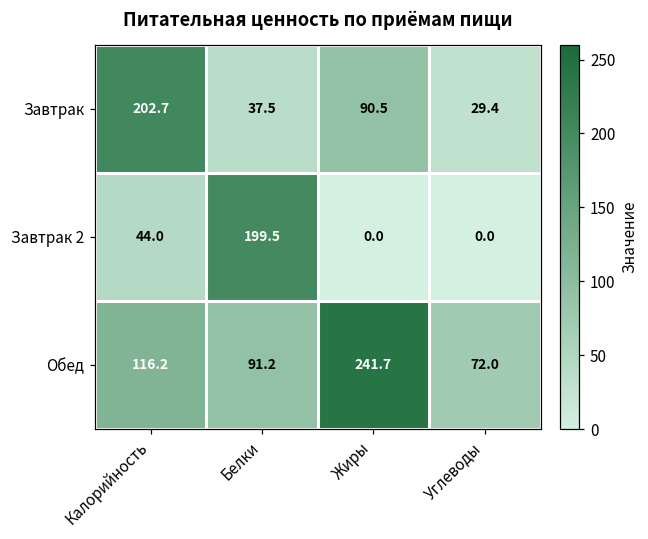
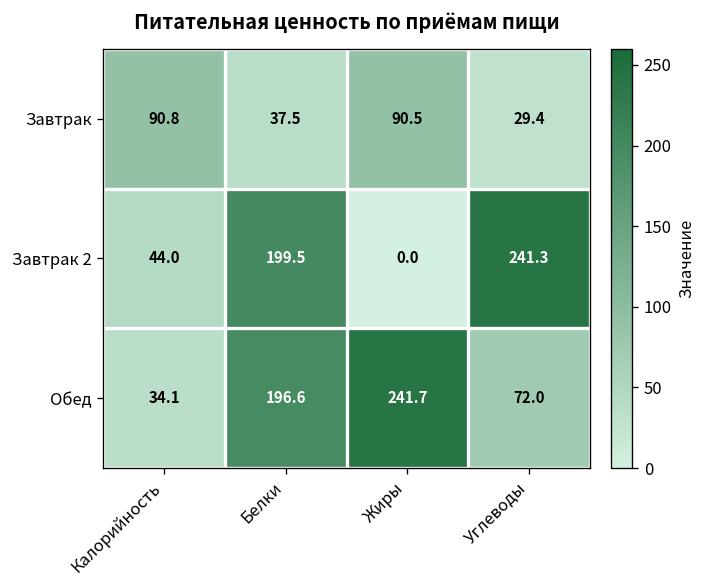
  {
    "Завтрак": {
-     "Калорийность": 202.7,
+     "Калорийность": 90.8,
      "Белки": 37.5,
      "Жиры": 90.5,
      "Углеводы": 29.4
    },
    "Завтрак 2": {
      "Калорийность": 44.0,
      "Белки": 199.5,
      "Жиры": 0.0,
-     "Углеводы": 0.0
+     "Углеводы": 241.3
    },
    "Обед": {
-     "Калорийность": 116.2,
-     "Белки": 91.2,
+     "Калорийность": 34.1,
+     "Белки": 196.6,
      "Жиры": 241.7,
      "Углеводы": 72.0
    }
  }
